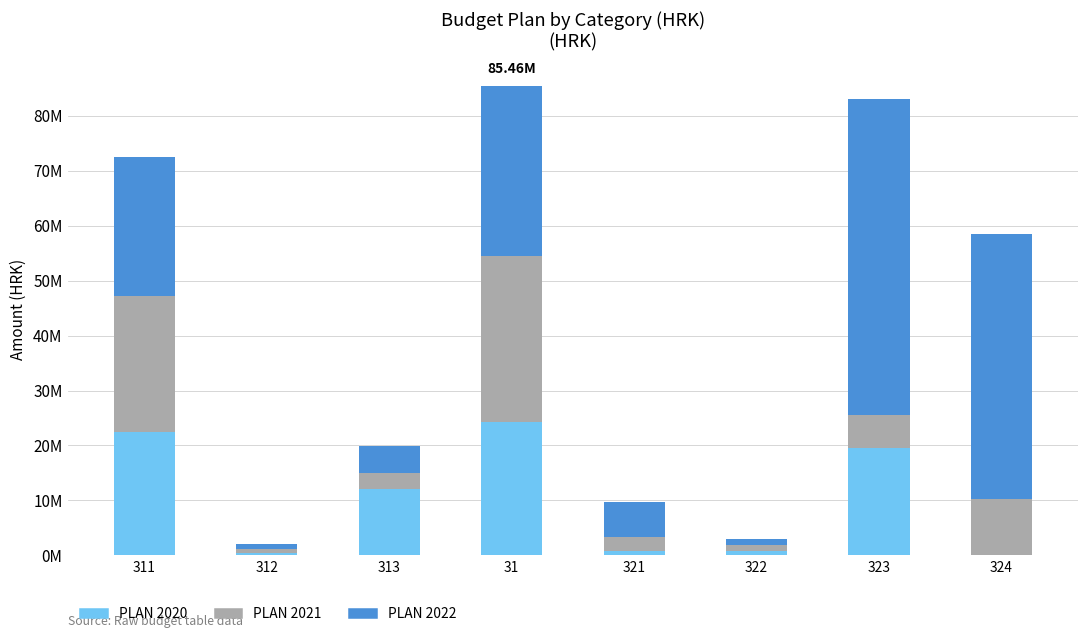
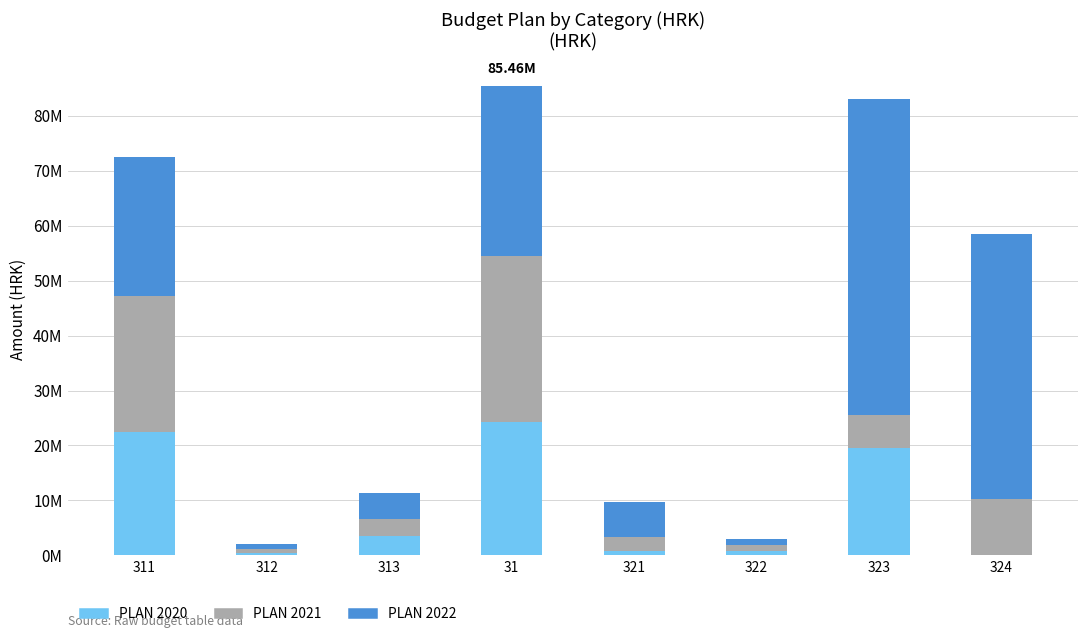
  {
    "PLAN 2020": {
      "311": 23000000,
-     "313": 12000000,
+     "313": 4000000,
      "31": 24000000,
      "321": 1000000,
      "322": 1000000,
      "323": 20000000
    },
    "PLAN 2021": {
      "311": 25000000,
      "312": 1000000,
      "313": 3000000,
      "31": 30000000,
      "321": 2000000,
      "322": 1000000,
      "323": 6000000,
      "324": 10000000
    },
    "PLAN 2022": {
      "311": 25000000,
      "312": 1000000,
      "313": 5000000,
      "321": 6000000,
      "322": 1000000,
      "323": 58000000,
      "324": 48000000
    }
  }
